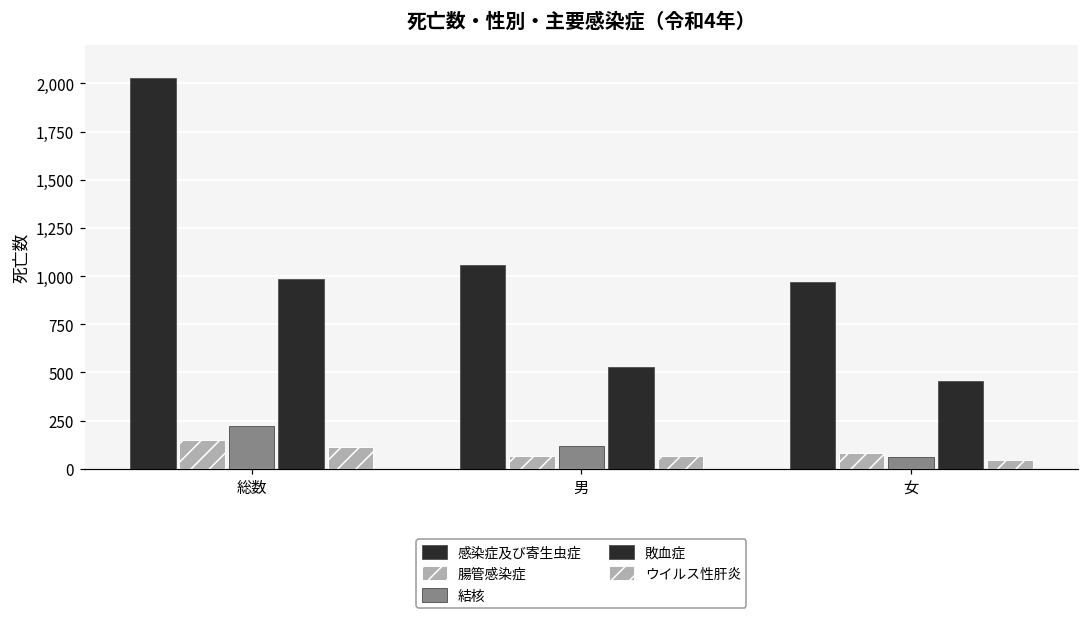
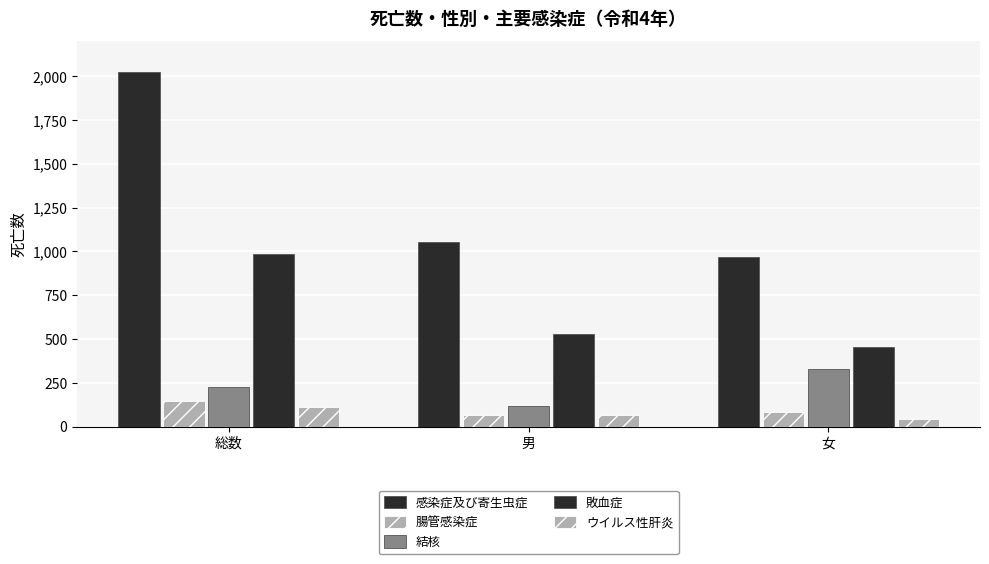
  {
    "結核": {
      "総数": 220,
      "男": 120,
-     "女": 60
+     "女": 330
    }
  }
